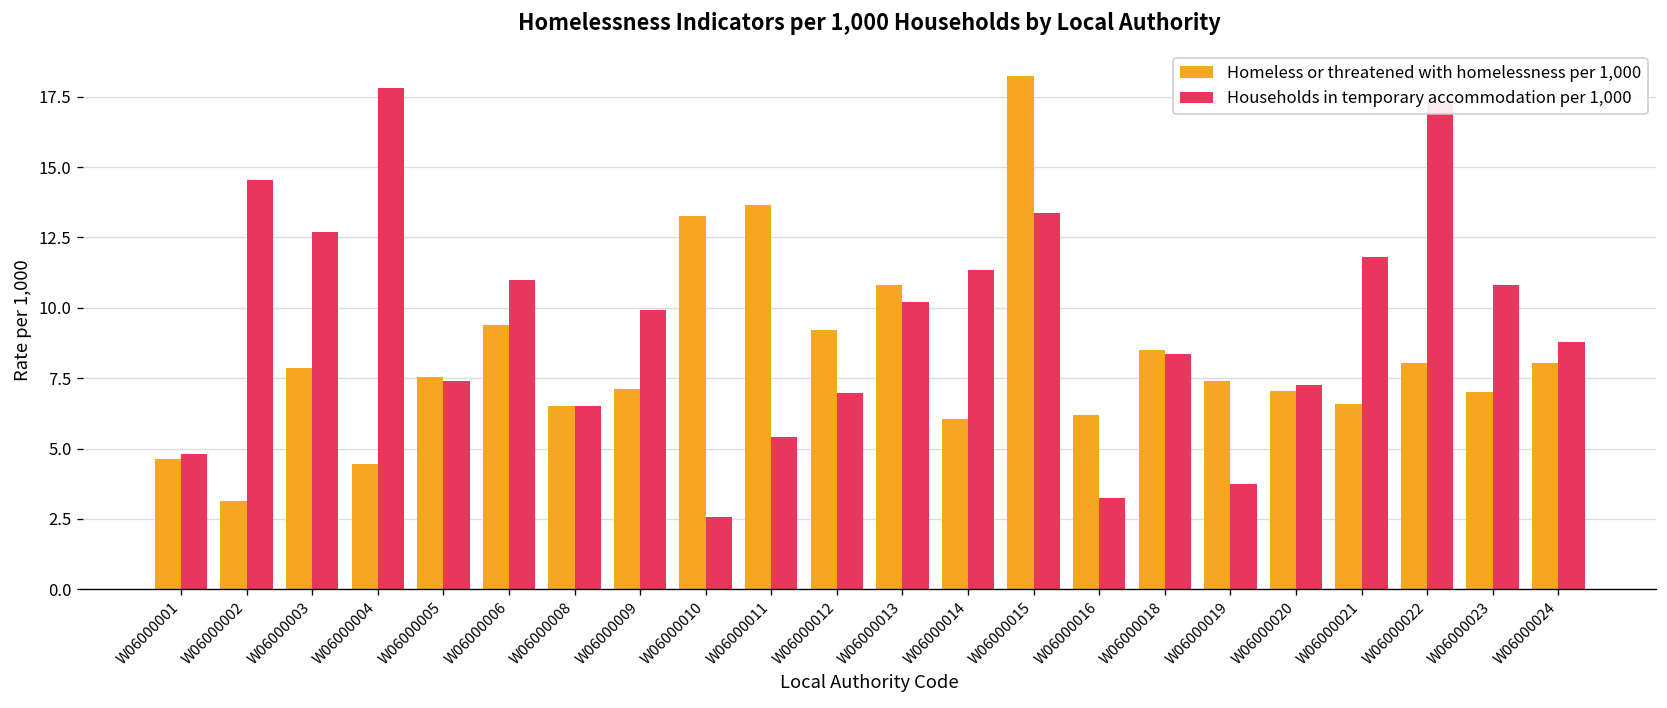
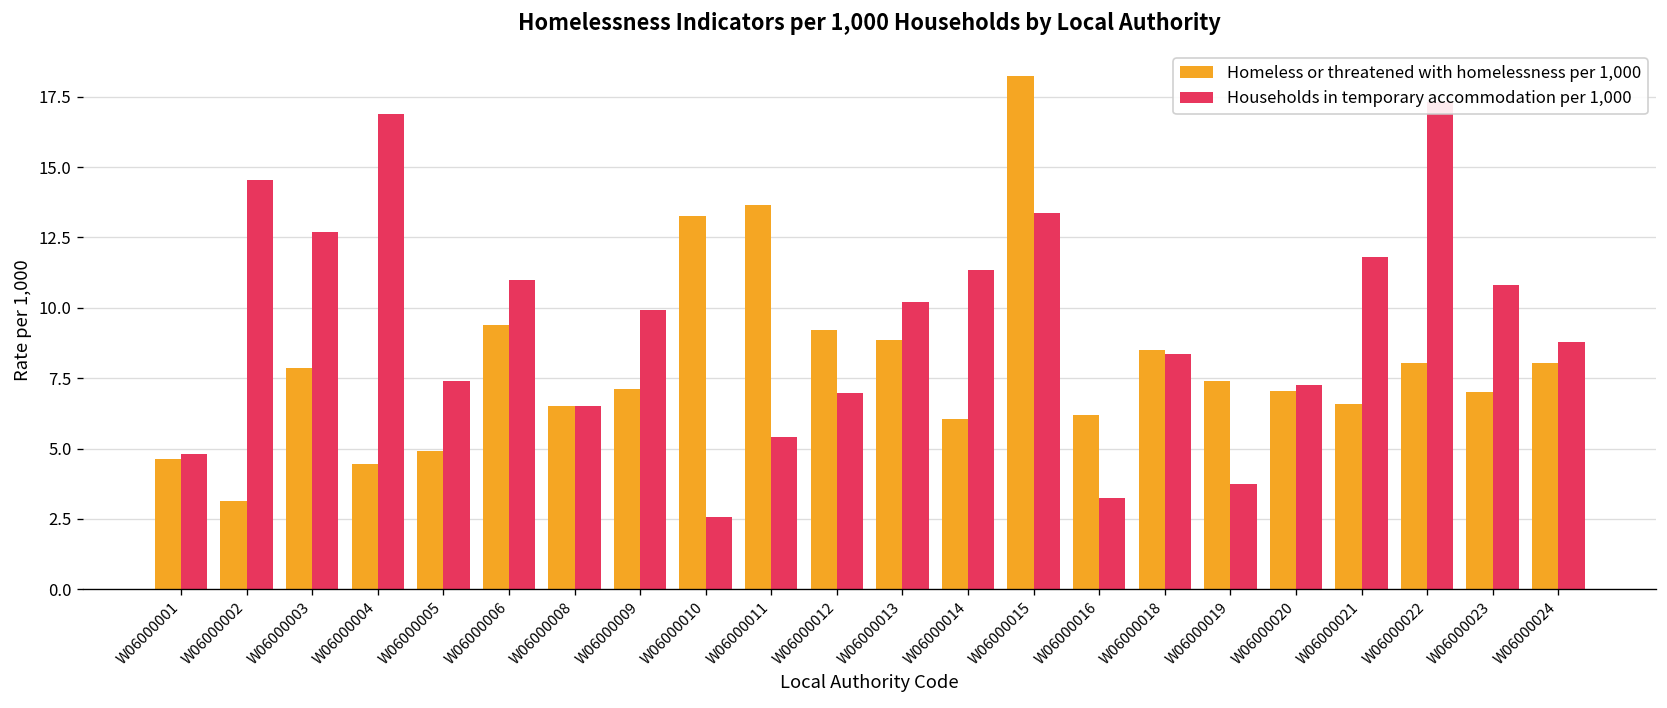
  {
    "Homeless or threatened with homelessness per 1,000": {
      "W06000001": 4.6,
      "W06000002": 3.1,
      "W06000003": 7.9,
      "W06000004": 4.4,
-     "W06000005": 7.5,
+     "W06000005": 4.9,
      "W06000006": 9.4,
      "W06000008": 6.5,
      "W06000009": 7.1,
      "W06000010": 13.2,
      "W06000011": 13.6,
      "W06000012": 9.2,
-     "W06000013": 10.8,
+     "W06000013": 8.8,
      "W06000014": 6.0,
      "W06000015": 18.2,
      "W06000016": 6.2,
      "W06000018": 8.5,
      "W06000019": 7.4,
      "W06000020": 7.0,
      "W06000021": 6.6,
      "W06000022": 8.0,
      "W06000023": 7.0,
      "W06000024": 8.0
    },
    "Households in temporary accommodation per 1,000": {
      "W06000001": 4.8,
      "W06000002": 14.5,
      "W06000003": 12.7,
-     "W06000004": 17.8,
+     "W06000004": 16.9,
      "W06000005": 7.4,
      "W06000006": 11.0,
      "W06000008": 6.5,
      "W06000009": 9.9,
      "W06000010": 2.6,
      "W06000011": 5.4,
      "W06000012": 7.0,
      "W06000013": 10.2,
      "W06000014": 11.3,
      "W06000015": 13.4,
      "W06000016": 3.2,
      "W06000018": 8.4,
      "W06000019": 3.7,
      "W06000020": 7.3,
      "W06000021": 11.8,
      "W06000023": 10.8,
      "W06000024": 8.8
    }
  }
